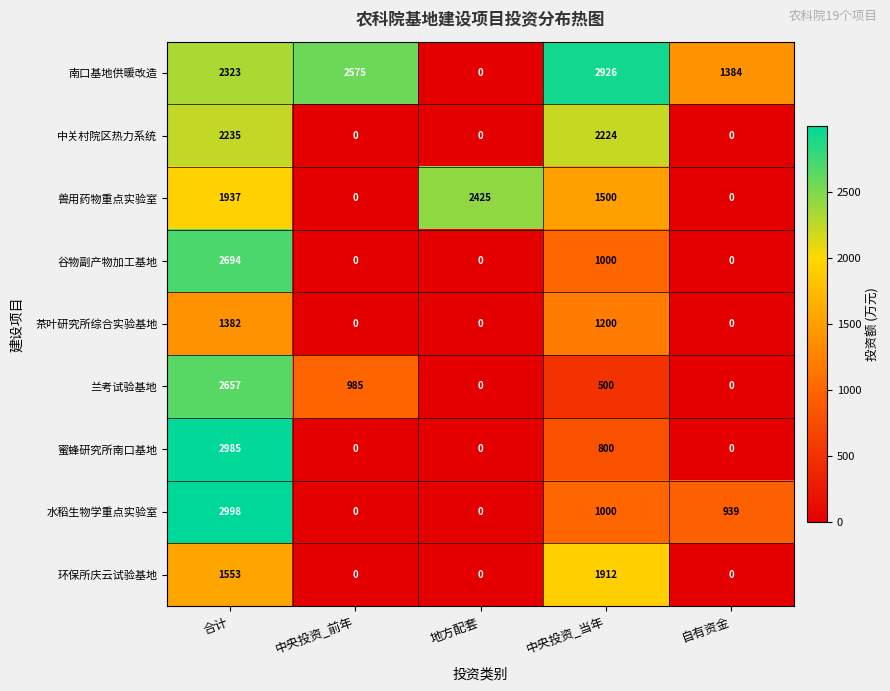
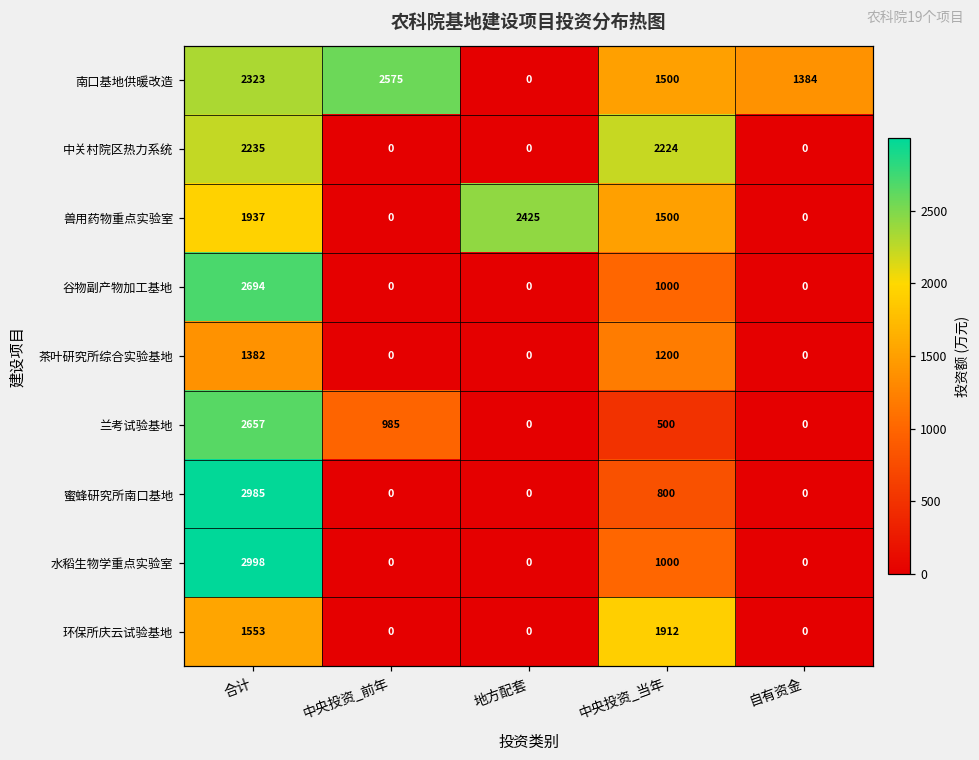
  {
    "南口基地供暖改造": {
      "合计": 2323,
      "中央投资_前年": 2575,
      "地方配套": 0,
-     "中央投资_当年": 2926,
+     "中央投资_当年": 1500,
      "自有资金": 1384
    },
    "中关村院区热力系统": {
      "合计": 2235,
      "中央投资_前年": 0,
      "地方配套": 0,
      "中央投资_当年": 2224,
      "自有资金": 0
    },
    "兽用药物重点实验室": {
      "合计": 1937,
      "中央投资_前年": 0,
      "地方配套": 2425,
      "中央投资_当年": 1500,
      "自有资金": 0
    },
    "谷物副产物加工基地": {
      "合计": 2694,
      "中央投资_前年": 0,
      "地方配套": 0,
      "中央投资_当年": 1000,
      "自有资金": 0
    },
    "茶叶研究所综合实验基地": {
      "合计": 1382,
      "中央投资_前年": 0,
      "地方配套": 0,
      "中央投资_当年": 1200,
      "自有资金": 0
    },
    "兰考试验基地": {
      "合计": 2657,
      "中央投资_前年": 985,
      "地方配套": 0,
      "中央投资_当年": 500,
      "自有资金": 0
    },
    "蜜蜂研究所南口基地": {
      "合计": 2985,
      "中央投资_前年": 0,
      "地方配套": 0,
      "中央投资_当年": 800,
      "自有资金": 0
    },
    "水稻生物学重点实验室": {
      "合计": 2998,
      "中央投资_前年": 0,
      "地方配套": 0,
      "中央投资_当年": 1000,
-     "自有资金": 939
+     "自有资金": 0
    },
    "环保所庆云试验基地": {
      "合计": 1553,
      "中央投资_前年": 0,
      "地方配套": 0,
      "中央投资_当年": 1912,
      "自有资金": 0
    }
  }
